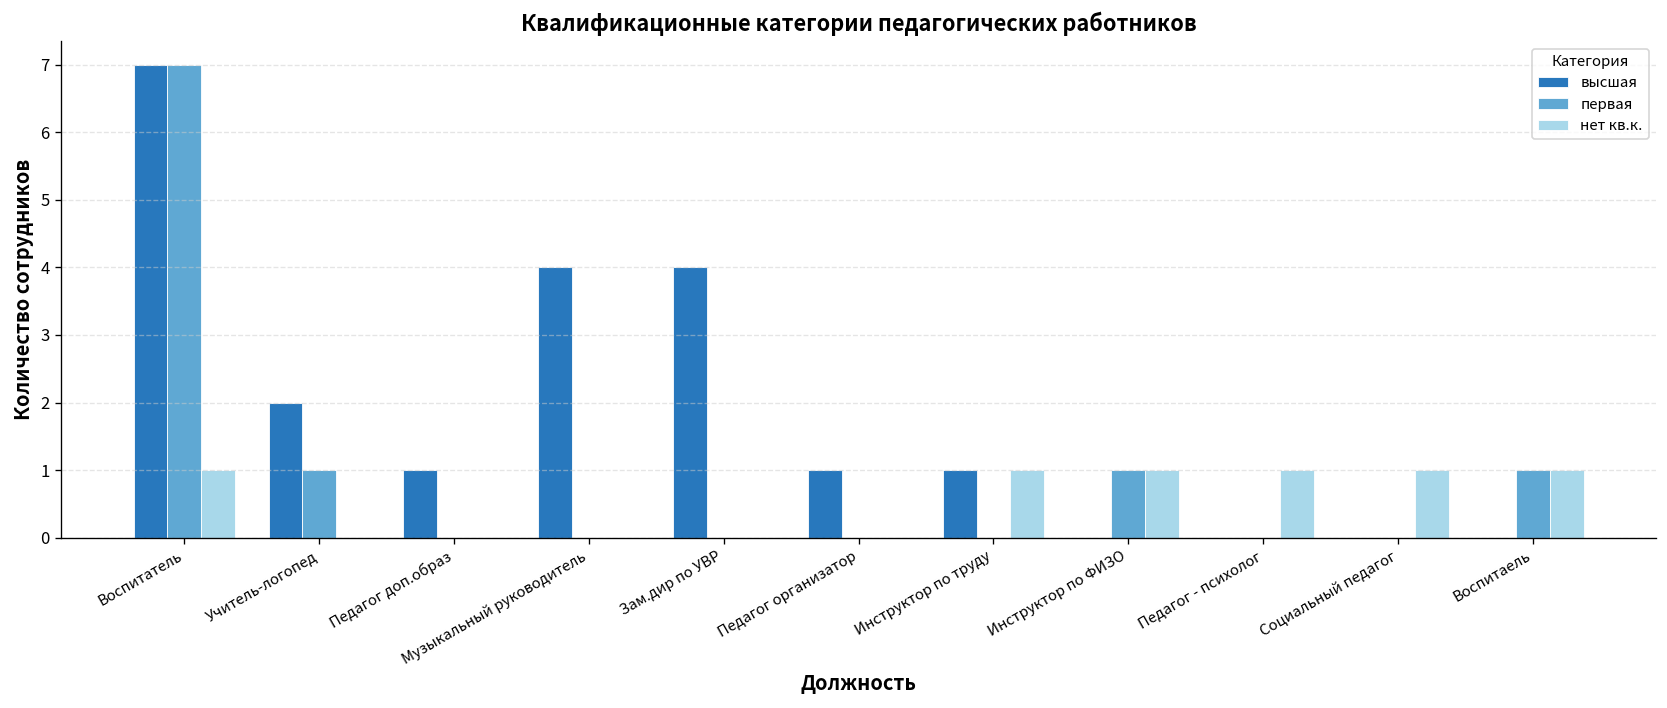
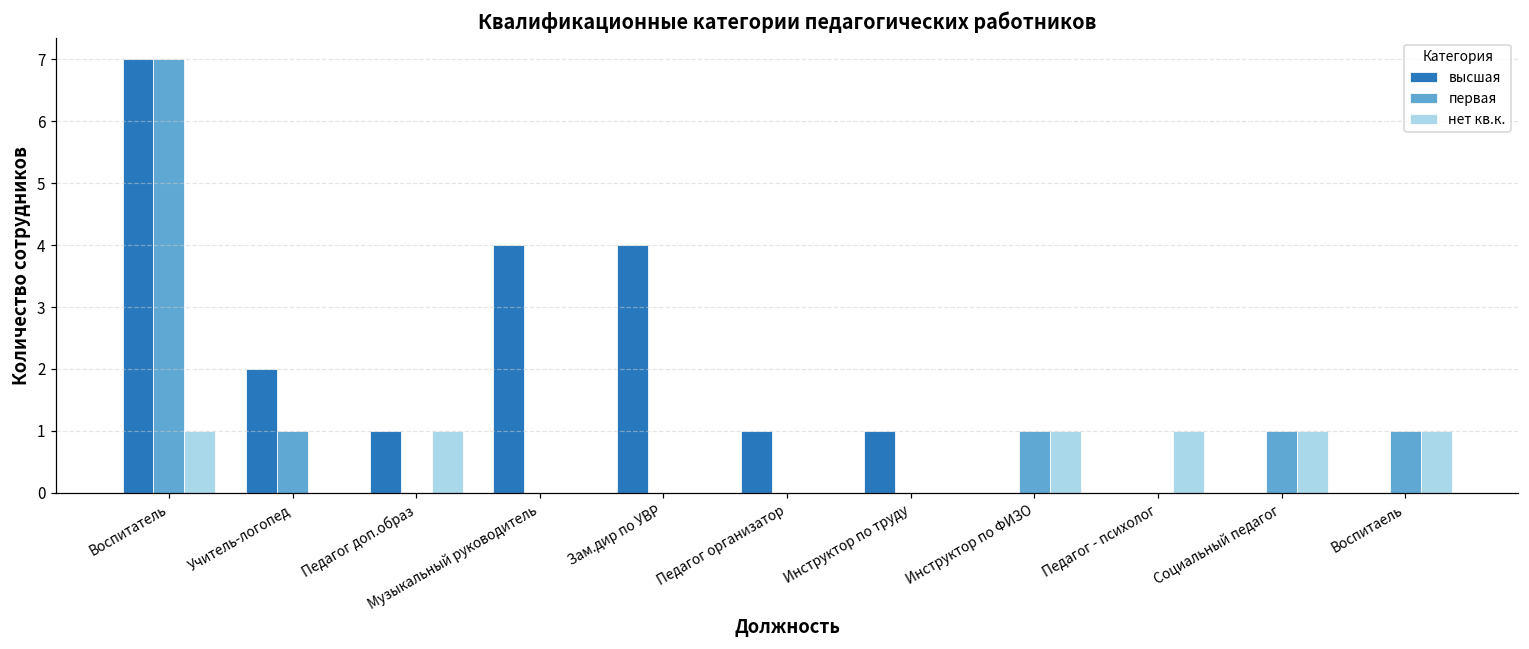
  {
    "высшая": {
      "Воспитатель": 7,
      "Учитель-логопед": 2,
      "Педагог доп.образ": 1,
      "Музыкальный руководитель": 4,
      "Зам.дир по УВР": 4,
      "Педагог организатор": 1,
      "Инструктор по труду": 1,
      "Инструктор по ФИЗО": 0,
      "Педагог - психолог": 0,
      "Социальный педагог": 0,
      "Воспитаель": 0
    },
    "первая": {
      "Воспитатель": 7,
      "Учитель-логопед": 1,
      "Педагог доп.образ": 0,
      "Музыкальный руководитель": 0,
      "Зам.дир по УВР": 0,
      "Педагог организатор": 0,
      "Инструктор по труду": 0,
      "Инструктор по ФИЗО": 1,
      "Педагог - психолог": 0,
-     "Социальный педагог": 0,
+     "Социальный педагог": 1,
      "Воспитаель": 1
    },
    "нет кв.к.": {
      "Воспитатель": 1,
      "Учитель-логопед": 0,
-     "Педагог доп.образ": 0,
+     "Педагог доп.образ": 1,
      "Музыкальный руководитель": 0,
      "Зам.дир по УВР": 0,
      "Педагог организатор": 0,
-     "Инструктор по труду": 1,
+     "Инструктор по труду": 0,
      "Инструктор по ФИЗО": 1,
      "Педагог - психолог": 1,
      "Социальный педагог": 1,
      "Воспитаель": 1
    }
  }
